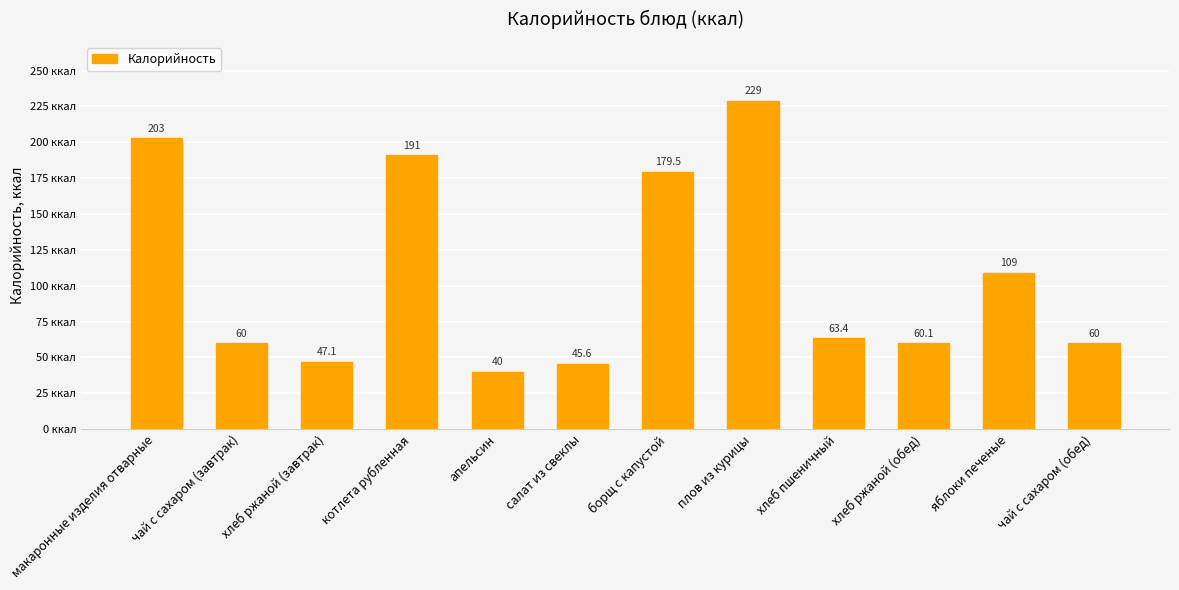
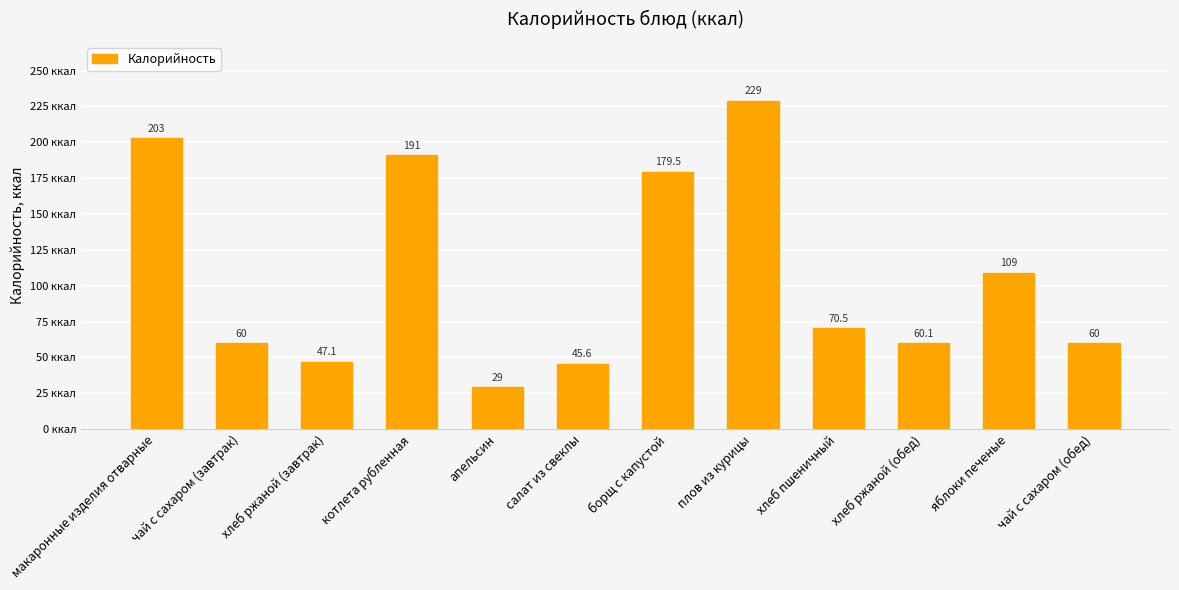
  {
    "макаронные изделия отварные": 203,
    "чай с сахаром (завтрак)": 60,
    "хлеб ржаной (завтрак)": 47.1,
    "котлета рубленная": 191,
-   "апельсин": 40,
+   "апельсин": 29,
    "салат из свеклы": 45.6,
    "борщ с капустой": 179.5,
    "плов из курицы": 229,
-   "хлеб пшеничный": 63.4,
+   "хлеб пшеничный": 70.5,
    "хлеб ржаной (обед)": 60.1,
    "яблоки печеные": 109,
    "чай с сахаром (обед)": 60
  }
